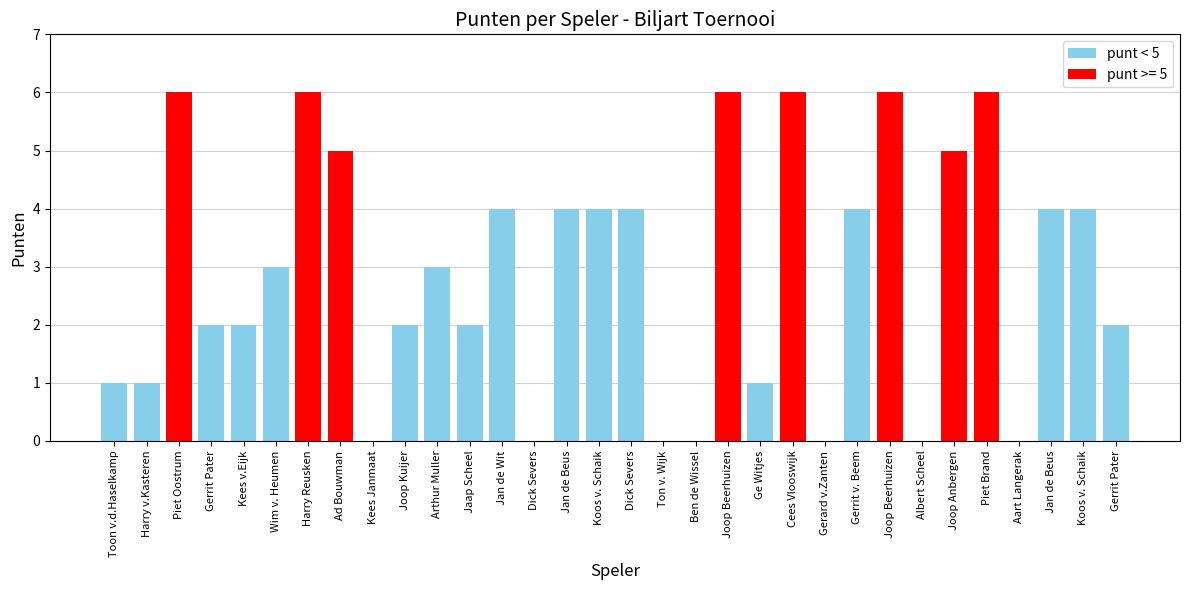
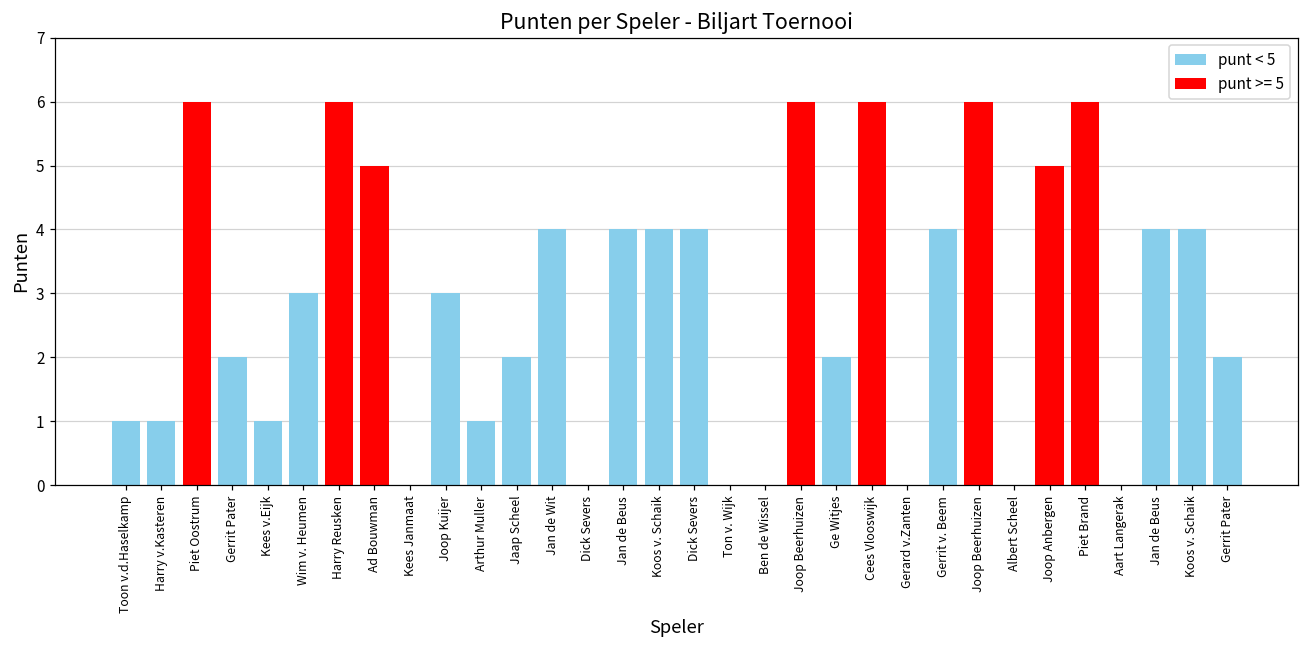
  {
    "Toon v.d.Haselkamp": 1,
    "Harry v.Kasteren": 1,
    "Piet Oostrum": 6,
-   "Kees v.Eijk": 2,
+   "Kees v.Eijk": 1,
    "Wim v. Heumen": 3,
    "Harry Reusken": 6,
    "Ad Bouwman": 5,
    "Kees Janmaat": 0,
-   "Joop Kuijer": 2,
-   "Arthur Muller": 3,
+   "Joop Kuijer": 3,
+   "Arthur Muller": 1,
    "Jaap Scheel": 2,
    "Jan de Wit": 4,
    "Ton v. Wijk": 0,
    "Ben de Wissel": 0,
-   "Ge Witjes": 1,
+   "Ge Witjes": 2,
    "Cees Vlooswijk": 6,
    "Gerard v.Zanten": 0,
    "Gerrit v. Beem": 4,
    "Albert Scheel": 0,
    "Joop Anbergen": 5,
    "Piet Brand": 6,
    "Aart Langerak": 0
  }
